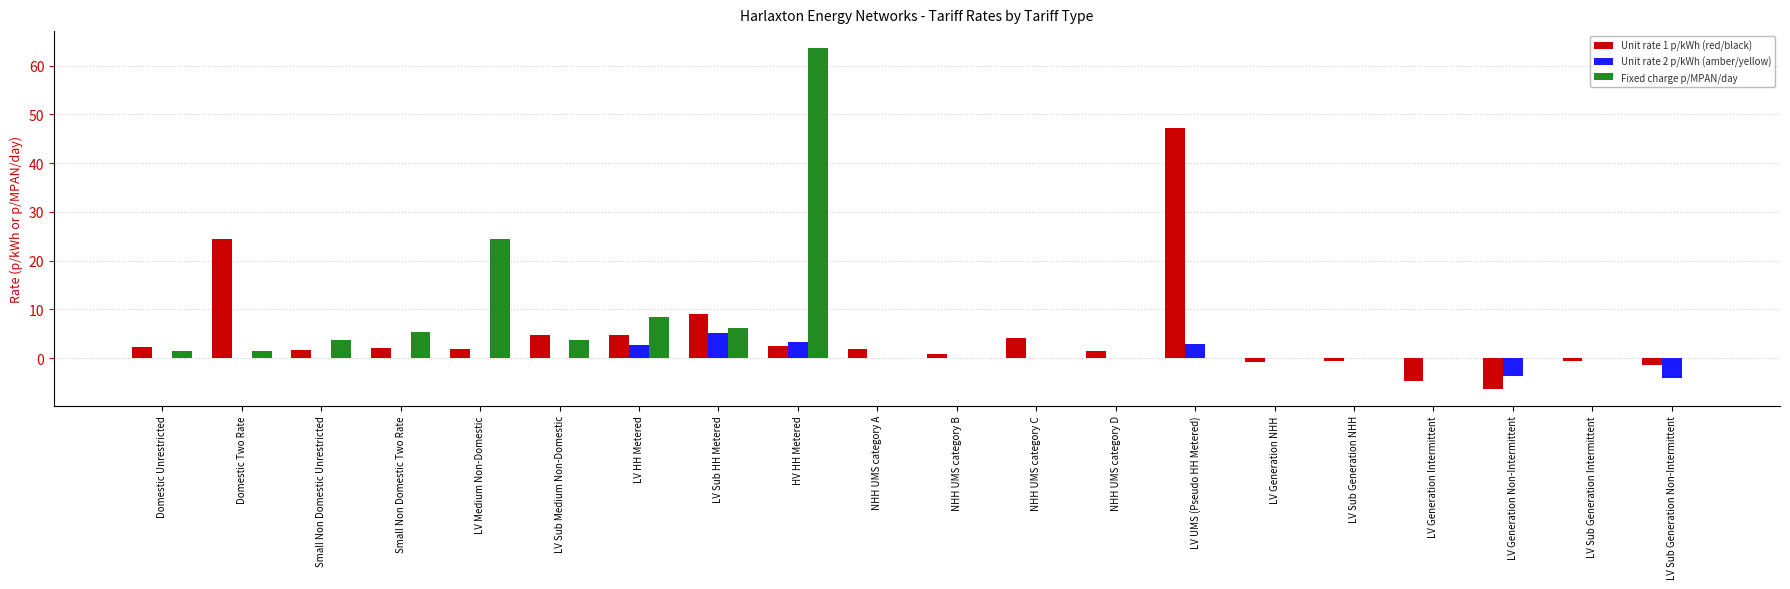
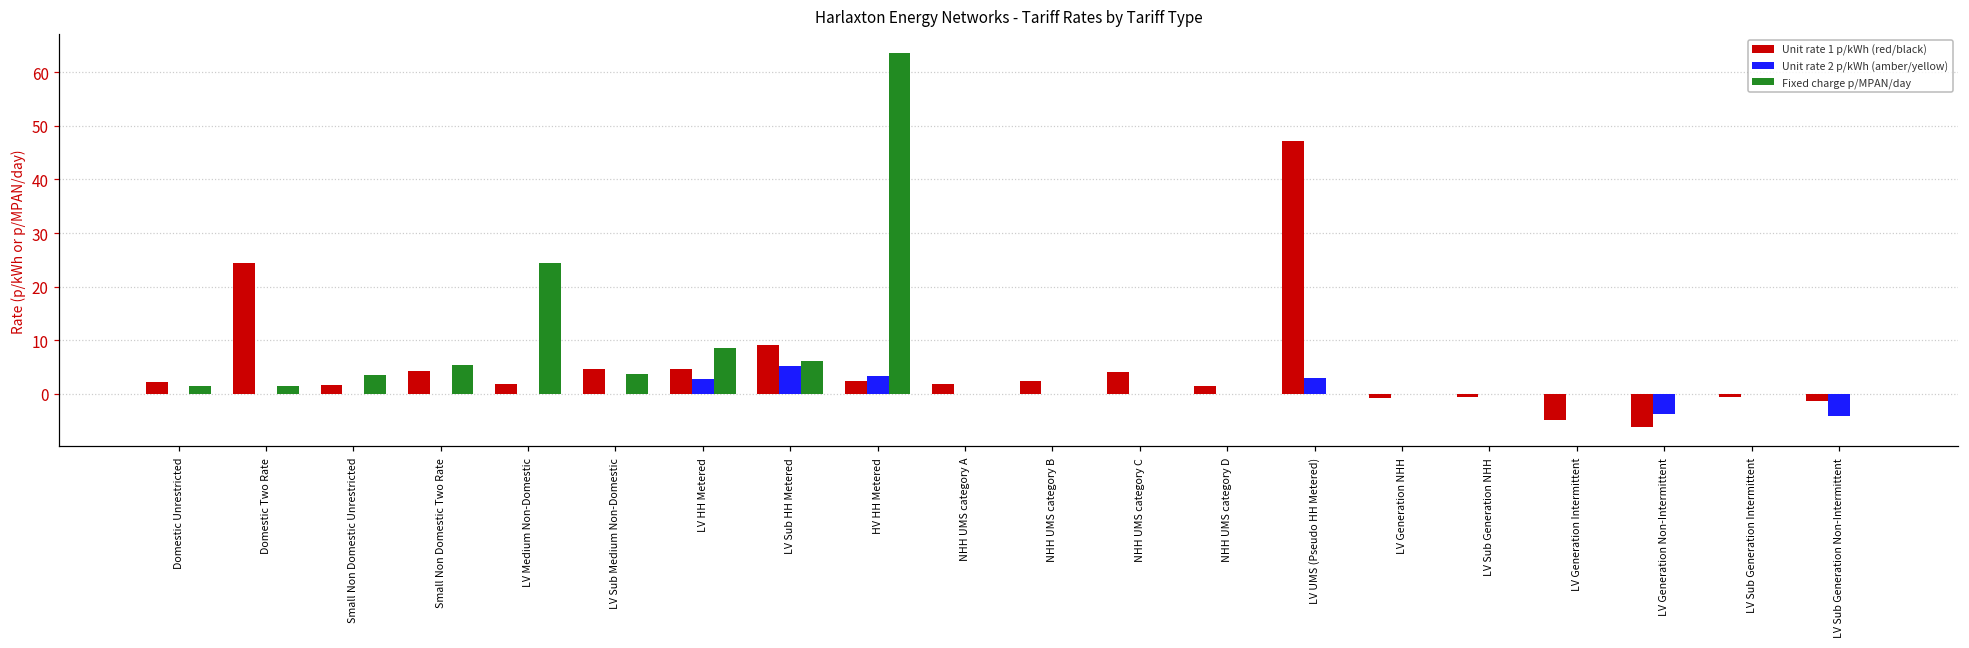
  {
    "Unit rate 1 p/kWh (red/black)": {
      "Domestic Unrestricted": 2,
      "Domestic Two Rate": 24,
      "Small Non Domestic Unrestricted": 2,
-     "Small Non Domestic Two Rate": 2,
+     "Small Non Domestic Two Rate": 4,
      "LV Medium Non-Domestic": 2,
      "LV Sub Medium Non-Domestic": 5,
      "LV HH Metered": 5,
      "LV Sub HH Metered": 9,
      "HV HH Metered": 2,
      "NHH UMS category A": 2,
-     "NHH UMS category B": 1,
+     "NHH UMS category B": 2,
      "NHH UMS category C": 4,
      "NHH UMS category D": 1,
      "LV UMS (Pseudo HH Metered)": 47,
      "LV Generation NHH": -1,
      "LV Sub Generation NHH": -1,
      "LV Generation Intermittent": -5,
      "LV Generation Non-Intermittent": -6,
      "LV Sub Generation Intermittent": -1,
      "LV Sub Generation Non-Intermittent": -1
    },
    "Unit rate 2 p/kWh (amber/yellow)": {
      "Domestic Unrestricted": 0,
      "Small Non Domestic Unrestricted": 0,
      "LV HH Metered": 3,
      "LV Sub HH Metered": 5,
      "HV HH Metered": 3,
      "NHH UMS category A": 0,
      "NHH UMS category B": 0,
      "NHH UMS category C": 0,
      "NHH UMS category D": 0,
      "LV UMS (Pseudo HH Metered)": 3,
      "LV Generation NHH": 0,
      "LV Sub Generation NHH": 0,
      "LV Generation Intermittent": 0,
      "LV Generation Non-Intermittent": -4,
      "LV Sub Generation Intermittent": 0,
      "LV Sub Generation Non-Intermittent": -4
    },
    "Fixed charge p/MPAN/day": {
      "Domestic Unrestricted": 1,
      "Domestic Two Rate": 1,
      "Small Non Domestic Unrestricted": 4,
      "Small Non Domestic Two Rate": 5,
      "LV Medium Non-Domestic": 25,
      "LV Sub Medium Non-Domestic": 4,
      "LV HH Metered": 9,
      "LV Sub HH Metered": 6,
      "HV HH Metered": 64,
      "NHH UMS category A": 0,
      "NHH UMS category B": 0,
      "NHH UMS category C": 0,
      "NHH UMS category D": 0,
      "LV UMS (Pseudo HH Metered)": 0,
      "LV Generation NHH": 0,
      "LV Sub Generation NHH": 0,
      "LV Generation Intermittent": 0,
      "LV Generation Non-Intermittent": 0,
      "LV Sub Generation Intermittent": 0,
      "LV Sub Generation Non-Intermittent": 0
    }
  }
